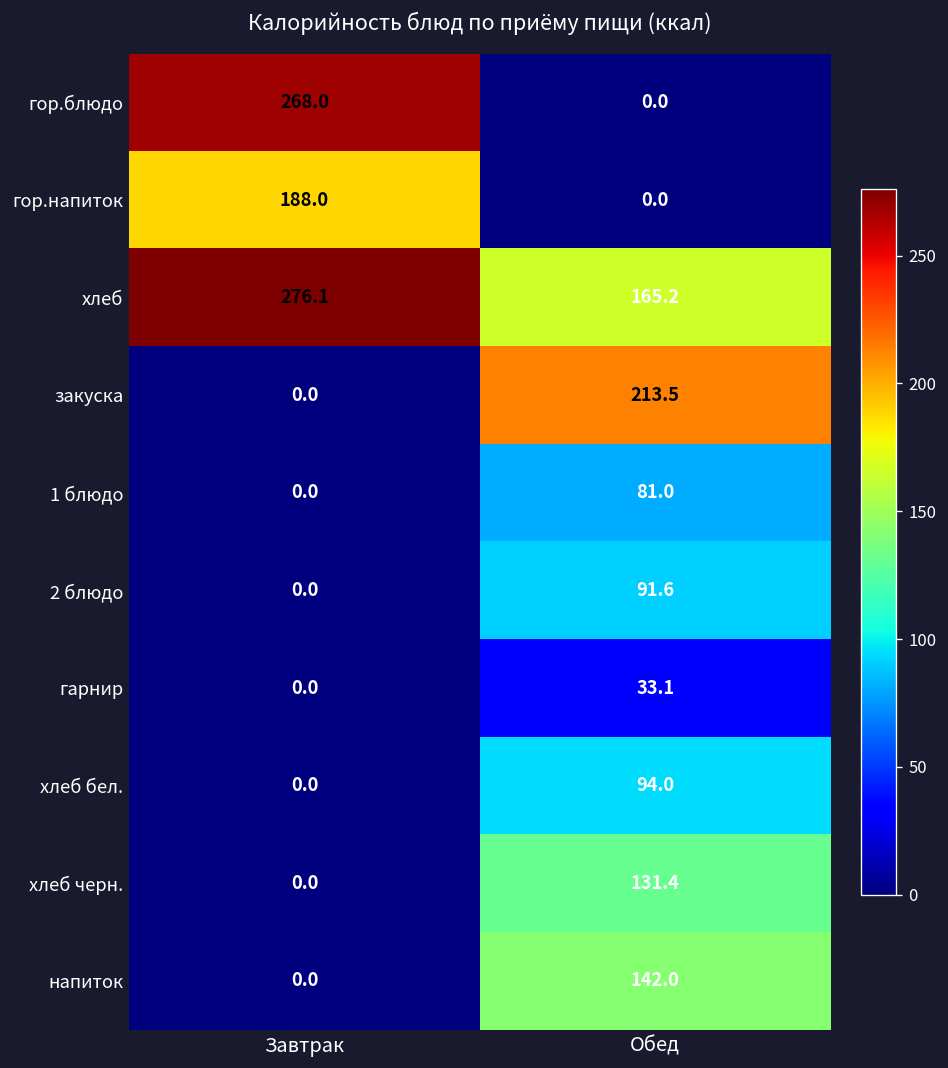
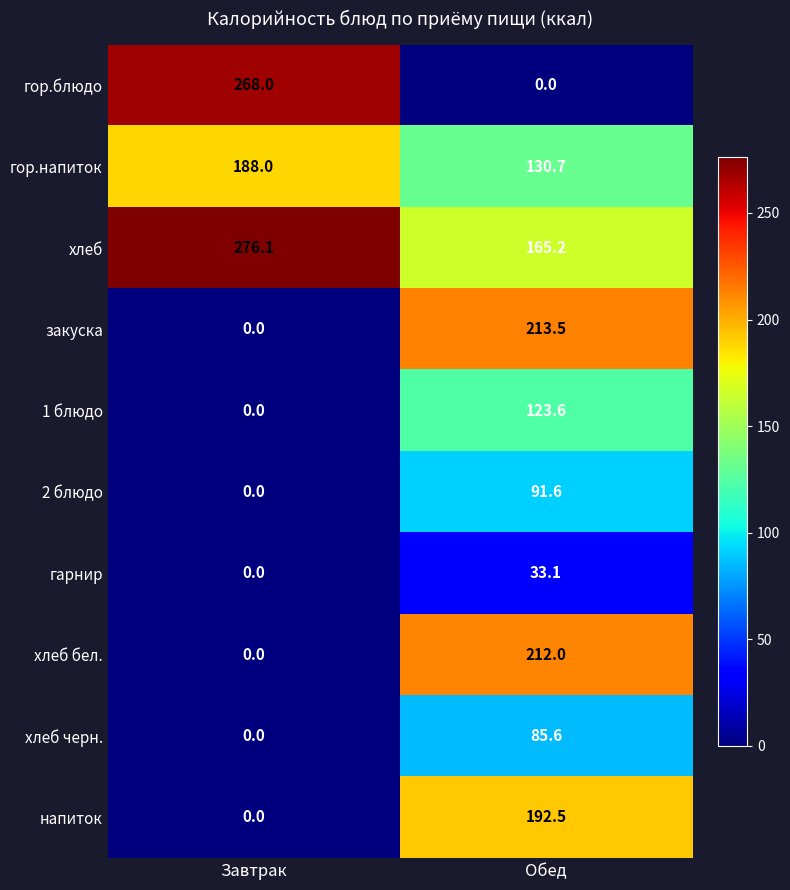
  {
    "гор.блюдо": {
      "Завтрак": 268.0,
      "Обед": 0.0
    },
    "гор.напиток": {
      "Завтрак": 188.0,
-     "Обед": 0.0
+     "Обед": 130.7
    },
    "хлеб": {
      "Завтрак": 276.1,
      "Обед": 165.2
    },
    "закуска": {
      "Завтрак": 0.0,
      "Обед": 213.5
    },
    "1 блюдо": {
      "Завтрак": 0.0,
-     "Обед": 81.0
+     "Обед": 123.6
    },
    "2 блюдо": {
      "Завтрак": 0.0,
      "Обед": 91.6
    },
    "гарнир": {
      "Завтрак": 0.0,
      "Обед": 33.1
    },
    "хлеб бел.": {
      "Завтрак": 0.0,
-     "Обед": 94.0
+     "Обед": 212.0
    },
    "хлеб черн.": {
      "Завтрак": 0.0,
-     "Обед": 131.4
+     "Обед": 85.6
    },
    "напиток": {
      "Завтрак": 0.0,
-     "Обед": 142.0
+     "Обед": 192.5
    }
  }
